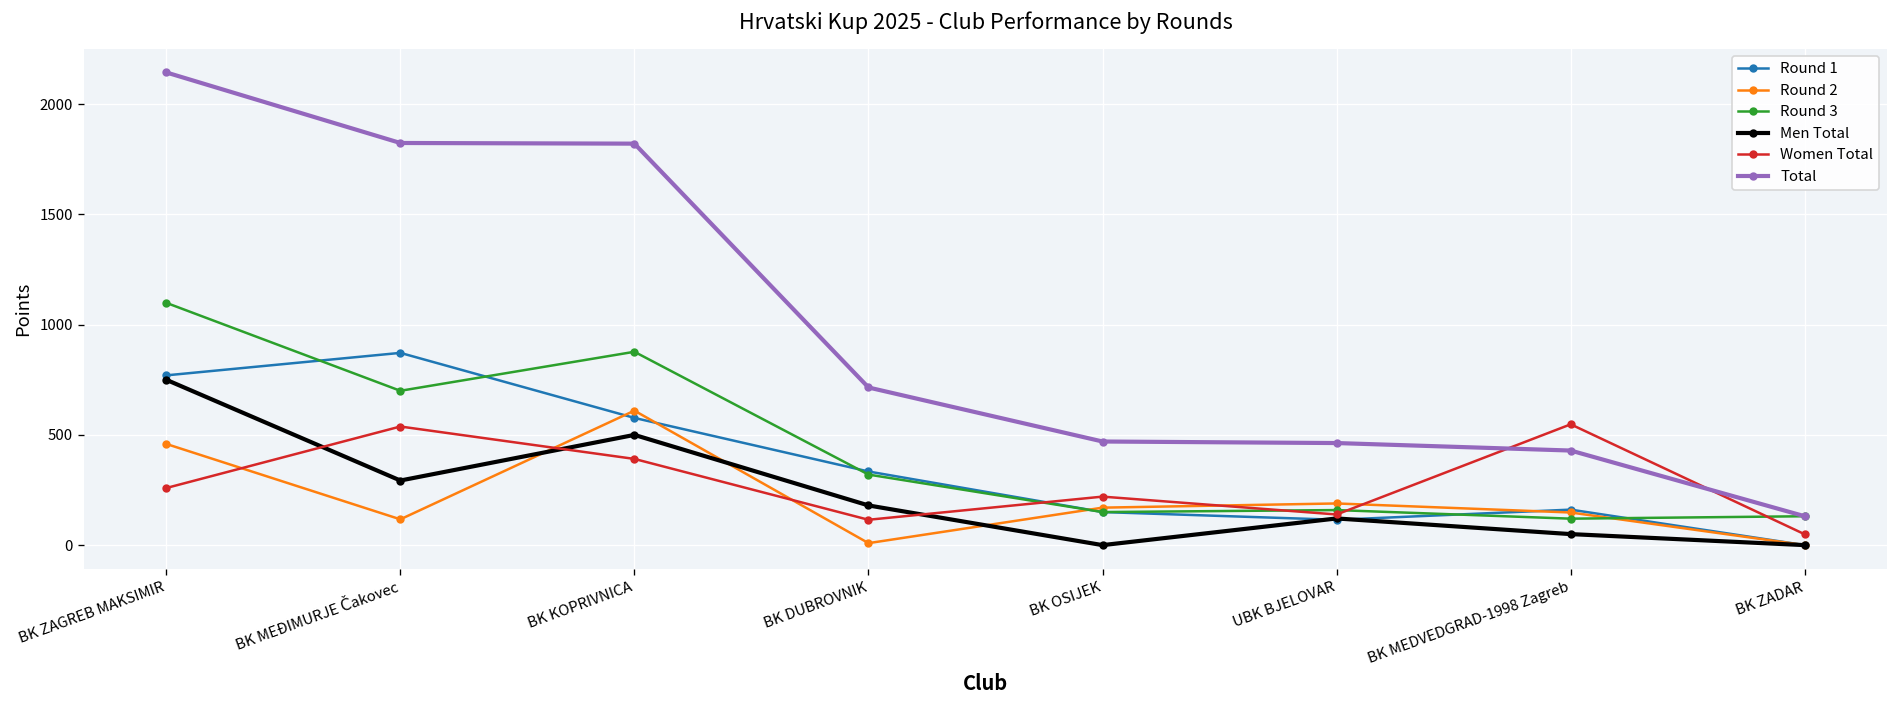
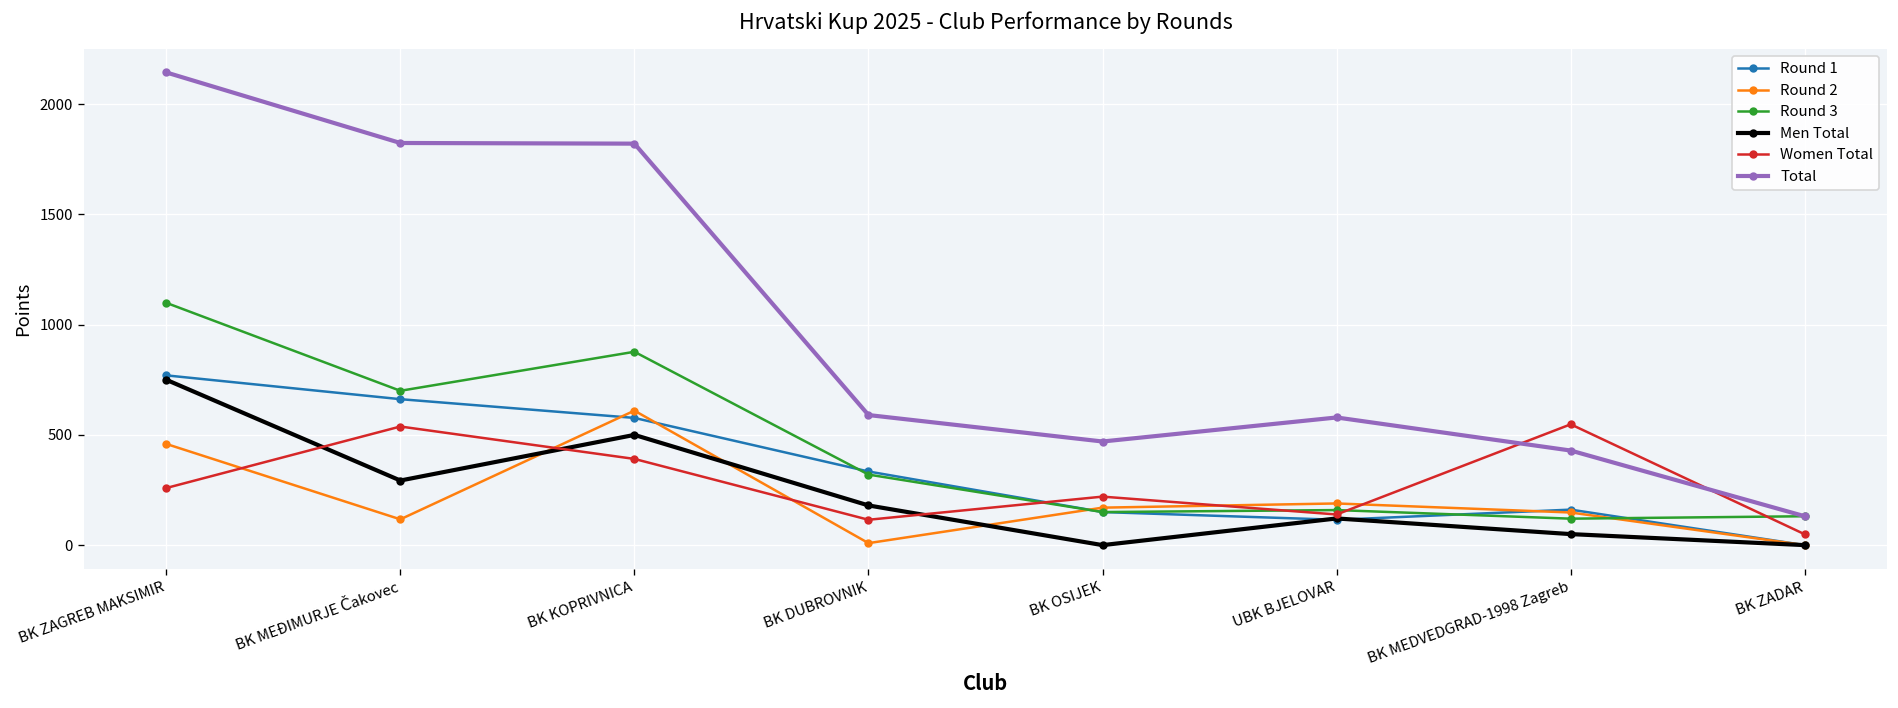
  {
    "Round 1": {
      "BK ZAGREB MAKSIMIR": 770,
-     "BK MEĐIMURJE Čakovec": 870,
+     "BK MEĐIMURJE Čakovec": 660,
      "BK KOPRIVNICA": 580,
      "BK DUBROVNIK": 330
    },
    "Round 2": {
      "BK ZAGREB MAKSIMIR": 460,
      "BK MEĐIMURJE Čakovec": 120,
      "BK KOPRIVNICA": 610,
      "BK DUBROVNIK": 10,
      "BK OSIJEK": 170,
      "UBK BJELOVAR": 190
    },
    "Round 3": {
      "BK ZAGREB MAKSIMIR": 1100,
      "BK MEĐIMURJE Čakovec": 700,
      "BK KOPRIVNICA": 880,
      "BK DUBROVNIK": 320,
      "UBK BJELOVAR": 160,
      "BK MEDVEDGRAD-1998 Zagreb": 120
    },
    "Men Total": {
      "BK ZAGREB MAKSIMIR": 750,
      "BK MEĐIMURJE Čakovec": 290,
      "BK KOPRIVNICA": 500,
      "BK DUBROVNIK": 180,
      "BK OSIJEK": 0,
      "BK MEDVEDGRAD-1998 Zagreb": 50
    },
    "Women Total": {
      "BK ZAGREB MAKSIMIR": 260,
      "BK MEĐIMURJE Čakovec": 540,
      "BK KOPRIVNICA": 390,
      "BK DUBROVNIK": 120,
      "BK OSIJEK": 220,
      "UBK BJELOVAR": 140,
      "BK MEDVEDGRAD-1998 Zagreb": 550,
      "BK ZADAR": 50
    },
    "Total": {
      "BK ZAGREB MAKSIMIR": 2140,
      "BK MEĐIMURJE Čakovec": 1820,
      "BK KOPRIVNICA": 1820,
-     "BK DUBROVNIK": 720,
+     "BK DUBROVNIK": 590,
      "BK OSIJEK": 470,
-     "UBK BJELOVAR": 460,
+     "UBK BJELOVAR": 580,
      "BK MEDVEDGRAD-1998 Zagreb": 430
    }
  }
